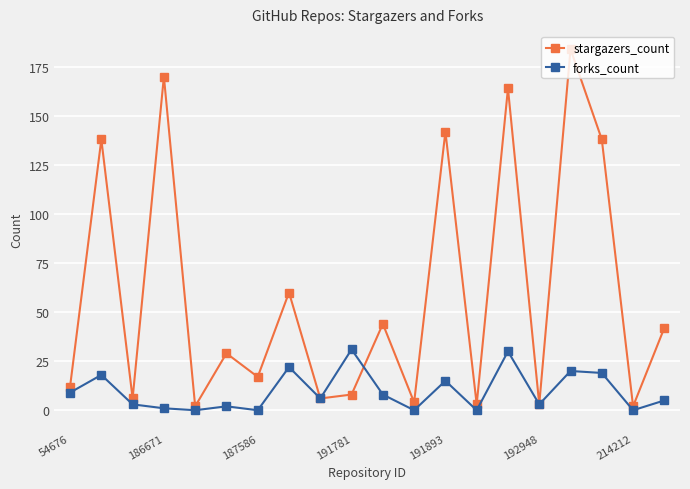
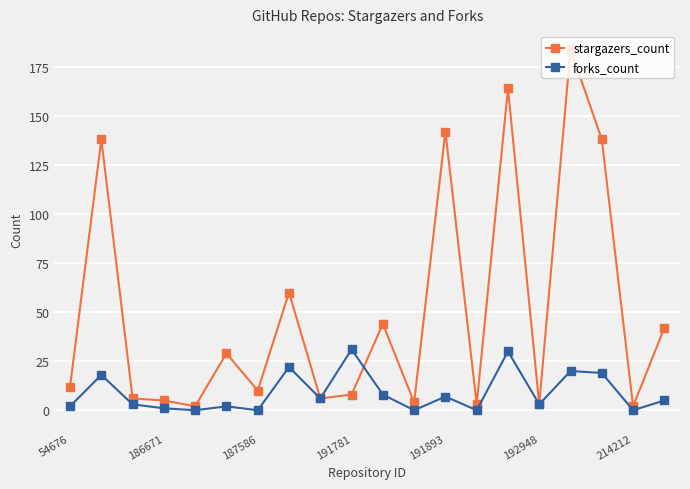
  {
    "stargazers_count": {
      "54676": 12,
-     "186671": 170,
-     "187586": 17,
+     "186671": 5,
+     "187586": 10,
      "191781": 8,
      "191893": 142,
      "214212": 2
    },
    "forks_count": {
-     "54676": 9,
+     "54676": 2,
      "186671": 1,
      "187586": 0,
      "191781": 31,
-     "191893": 15,
+     "191893": 7,
      "214212": 0
    }
  }
